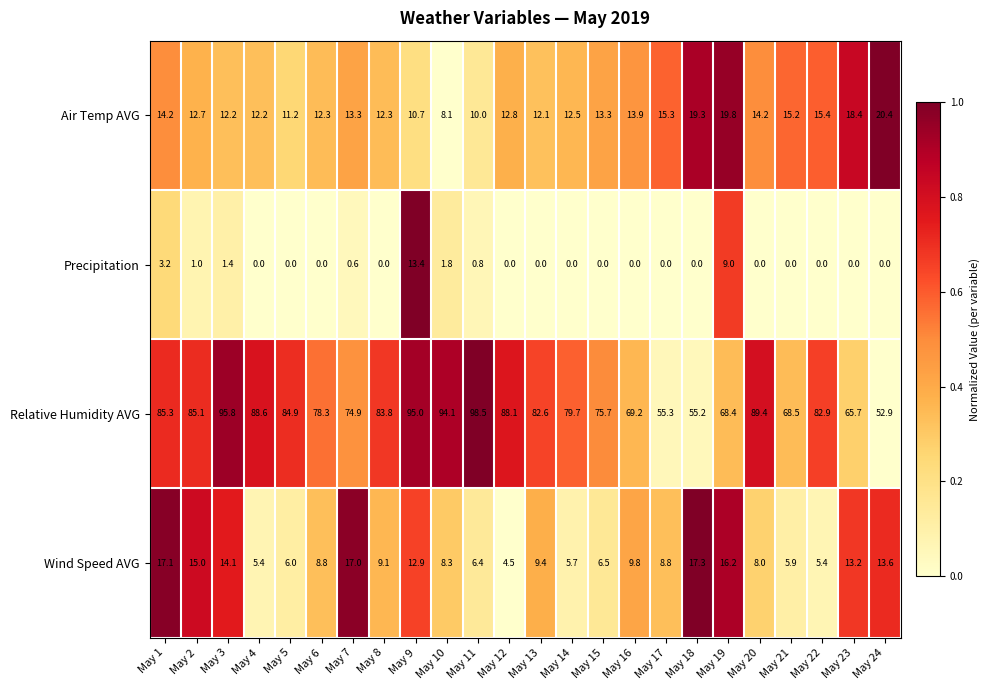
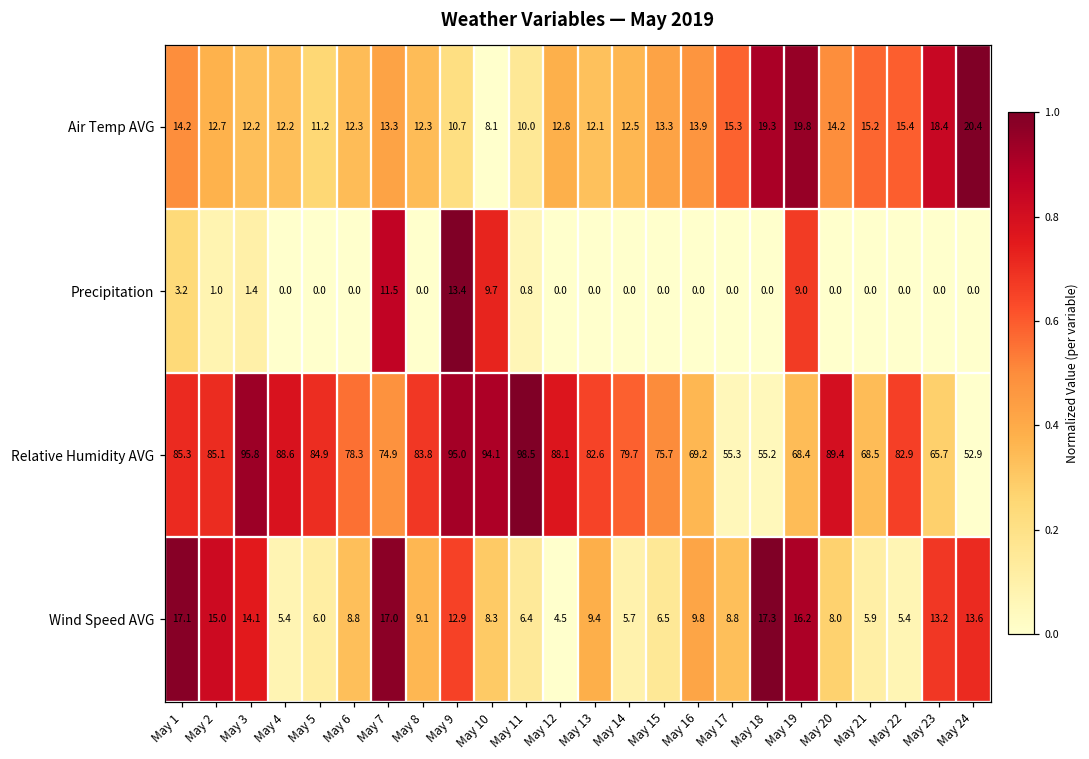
  {
    "Air Temp AVG": {
      "May 1": 14.2,
      "May 2": 12.7,
      "May 3": 12.2,
      "May 4": 12.2,
      "May 5": 11.2,
      "May 6": 12.3,
      "May 7": 13.3,
      "May 8": 12.3,
      "May 9": 10.7,
      "May 10": 8.1,
      "May 11": 10.0,
      "May 12": 12.8,
      "May 13": 12.1,
      "May 14": 12.5,
      "May 15": 13.3,
      "May 16": 13.9,
      "May 17": 15.3,
      "May 18": 19.3,
      "May 19": 19.8,
      "May 20": 14.2,
      "May 21": 15.2,
      "May 22": 15.4,
      "May 23": 18.4,
      "May 24": 20.4
    },
    "Precipitation": {
      "May 1": 3.2,
      "May 2": 1.0,
      "May 3": 1.4,
      "May 4": 0.0,
      "May 5": 0.0,
      "May 6": 0.0,
-     "May 7": 0.6,
+     "May 7": 11.5,
      "May 8": 0.0,
      "May 9": 13.4,
-     "May 10": 1.8,
+     "May 10": 9.7,
      "May 11": 0.8,
      "May 12": 0.0,
      "May 13": 0.0,
      "May 14": 0.0,
      "May 15": 0.0,
      "May 16": 0.0,
      "May 17": 0.0,
      "May 18": 0.0,
      "May 19": 9.0,
      "May 20": 0.0,
      "May 21": 0.0,
      "May 22": 0.0,
      "May 23": 0.0,
      "May 24": 0.0
    },
    "Relative Humidity AVG": {
      "May 1": 85.3,
      "May 2": 85.1,
      "May 3": 95.8,
      "May 4": 88.6,
      "May 5": 84.9,
      "May 6": 78.3,
      "May 7": 74.9,
      "May 8": 83.8,
      "May 9": 95.0,
      "May 10": 94.1,
      "May 11": 98.5,
      "May 12": 88.1,
      "May 13": 82.6,
      "May 14": 79.7,
      "May 15": 75.7,
      "May 16": 69.2,
      "May 17": 55.3,
      "May 18": 55.2,
      "May 19": 68.4,
      "May 20": 89.4,
      "May 21": 68.5,
      "May 22": 82.9,
      "May 23": 65.7,
      "May 24": 52.9
    },
    "Wind Speed AVG": {
      "May 1": 17.1,
      "May 2": 15.0,
      "May 3": 14.1,
      "May 4": 5.4,
      "May 5": 6.0,
      "May 6": 8.8,
      "May 7": 17.0,
      "May 8": 9.1,
      "May 9": 12.9,
      "May 10": 8.3,
      "May 11": 6.4,
      "May 12": 4.5,
      "May 13": 9.4,
      "May 14": 5.7,
      "May 15": 6.5,
      "May 16": 9.8,
      "May 17": 8.8,
      "May 18": 17.3,
      "May 19": 16.2,
      "May 20": 8.0,
      "May 21": 5.9,
      "May 22": 5.4,
      "May 23": 13.2,
      "May 24": 13.6
    }
  }
